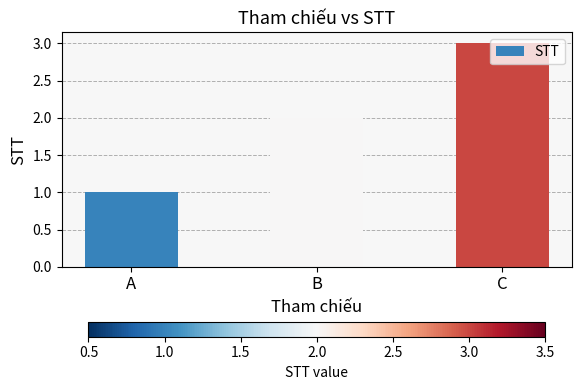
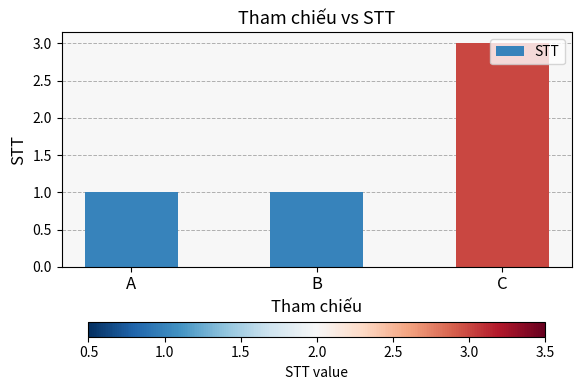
  {
    "A": 1,
-   "B": 2
+   "B": 1
  }
